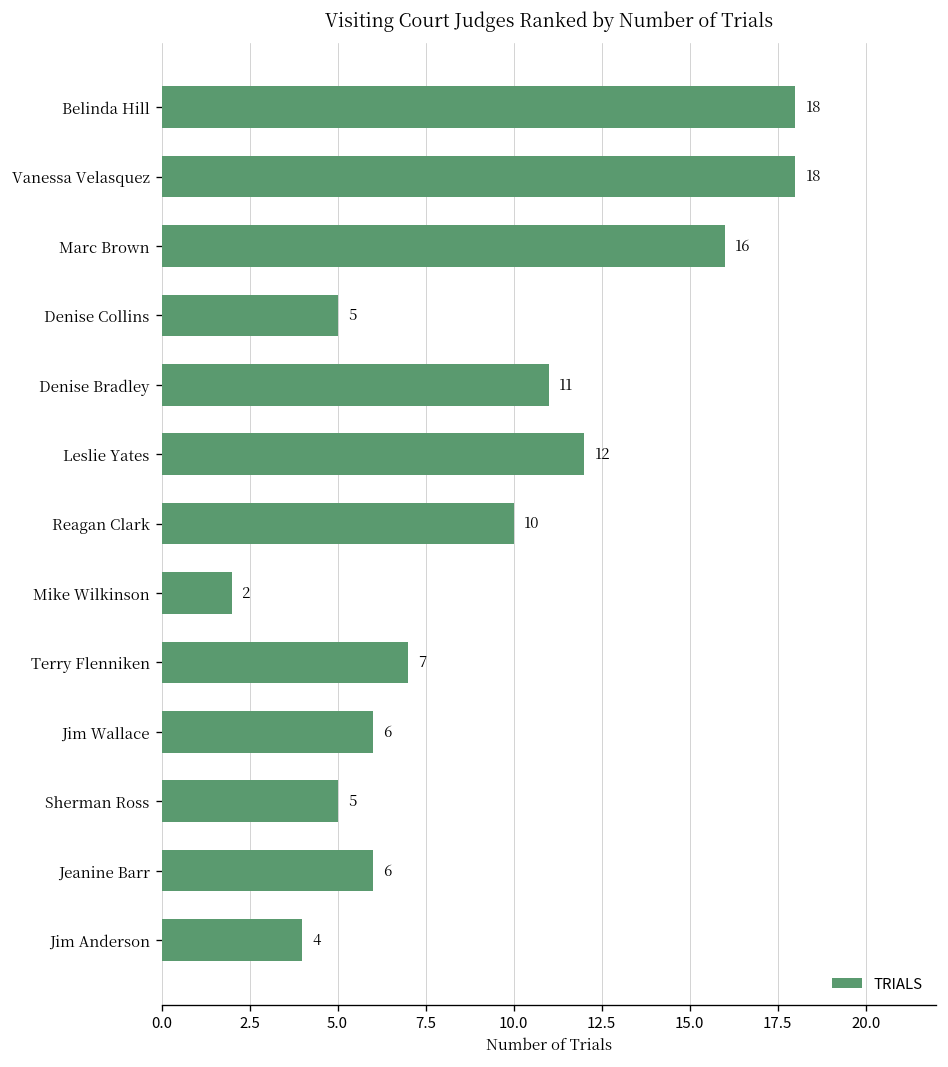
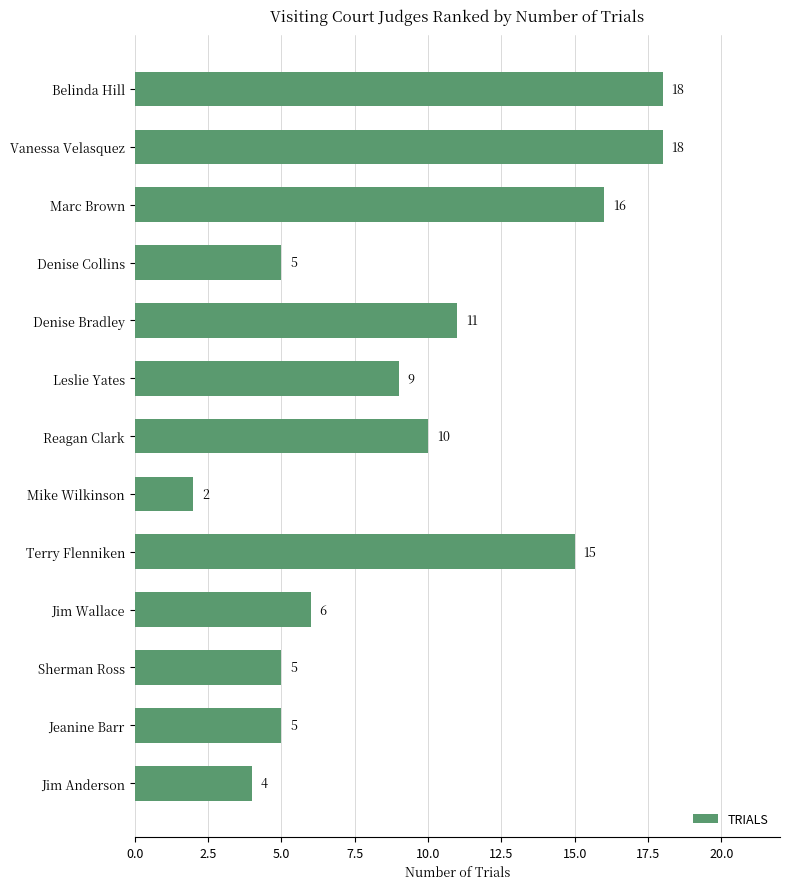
  {
    "Belinda Hill": 18,
    "Vanessa Velasquez": 18,
    "Marc Brown": 16,
    "Denise Collins": 5,
    "Denise Bradley": 11,
-   "Leslie Yates": 12,
+   "Leslie Yates": 9,
    "Reagan Clark": 10,
    "Mike Wilkinson": 2,
-   "Terry Flenniken": 7,
+   "Terry Flenniken": 15,
    "Jim Wallace": 6,
    "Sherman Ross": 5,
-   "Jeanine Barr": 6,
+   "Jeanine Barr": 5,
    "Jim Anderson": 4
  }
